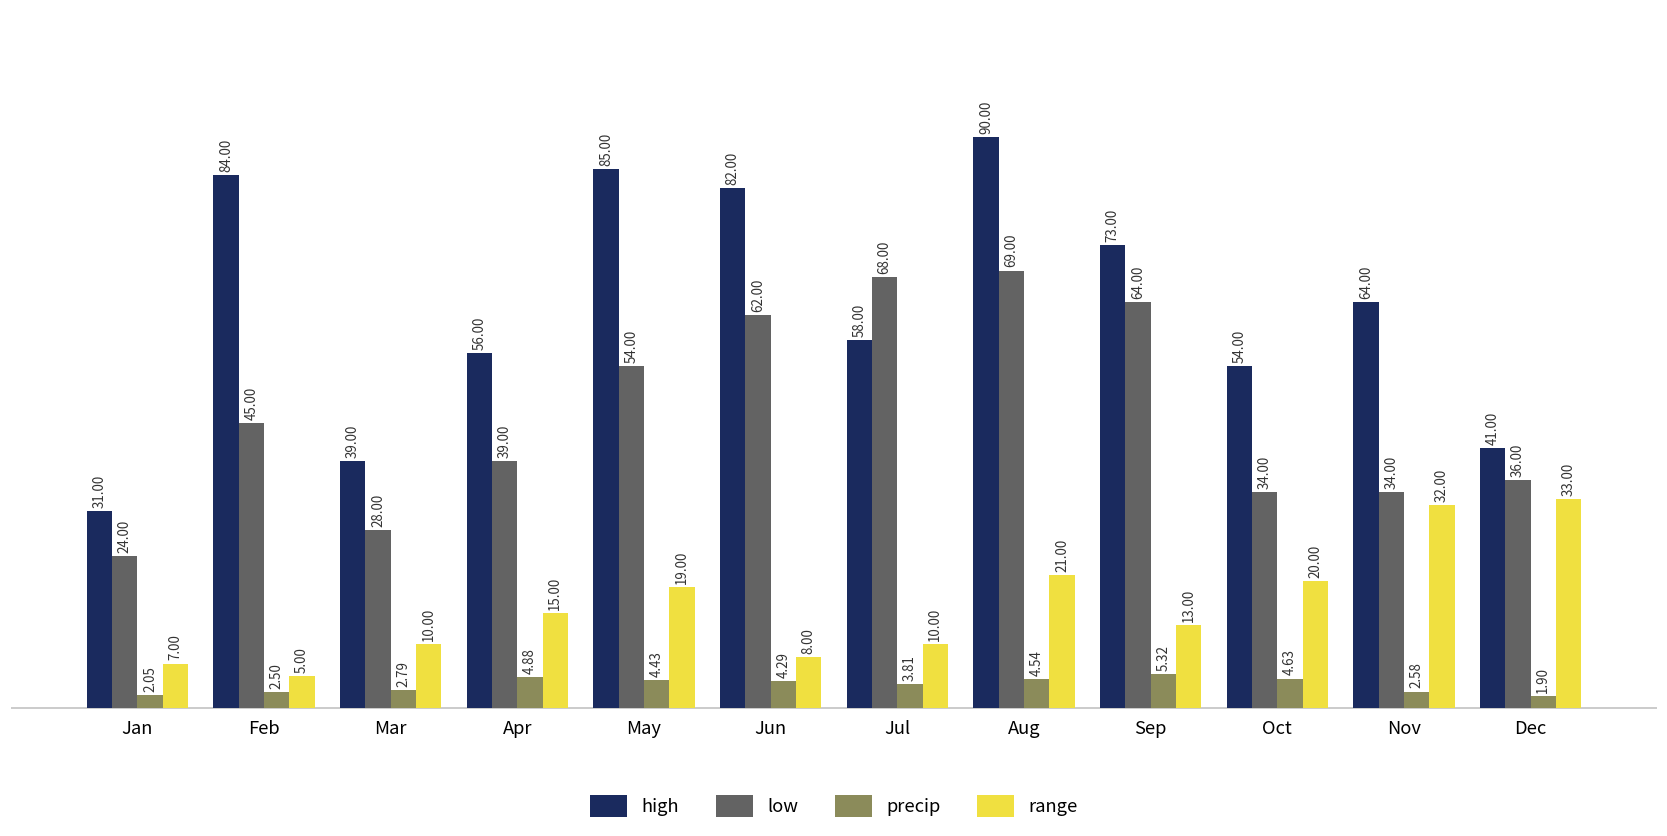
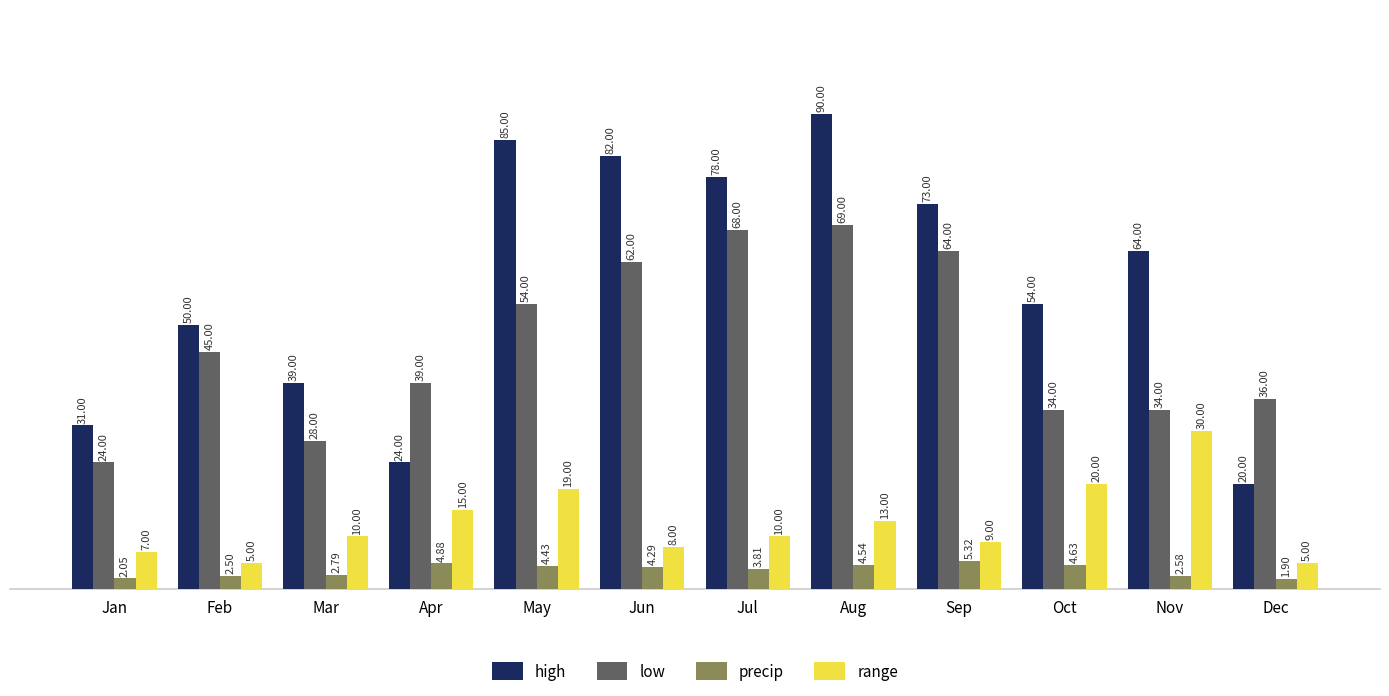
  {
    "high": {
      "Jan": 31.00,
-     "Feb": 84.00,
+     "Feb": 50.00,
      "Mar": 39.00,
-     "Apr": 56.00,
+     "Apr": 24.00,
      "May": 85.00,
      "Jun": 82.00,
-     "Jul": 58.00,
+     "Jul": 78.00,
      "Aug": 90.00,
      "Sep": 73.00,
      "Oct": 54.00,
      "Nov": 64.00,
-     "Dec": 41.00
+     "Dec": 20.00
    },
    "range": {
      "Jan": 7.00,
      "Feb": 5.00,
      "Mar": 10.00,
      "Apr": 15.00,
      "May": 19.00,
      "Jun": 8.00,
      "Jul": 10.00,
-     "Aug": 21.00,
-     "Sep": 13.00,
+     "Aug": 13.00,
+     "Sep": 9.00,
      "Oct": 20.00,
-     "Nov": 32.00,
-     "Dec": 33.00
+     "Nov": 30.00,
+     "Dec": 5.00
    }
  }
